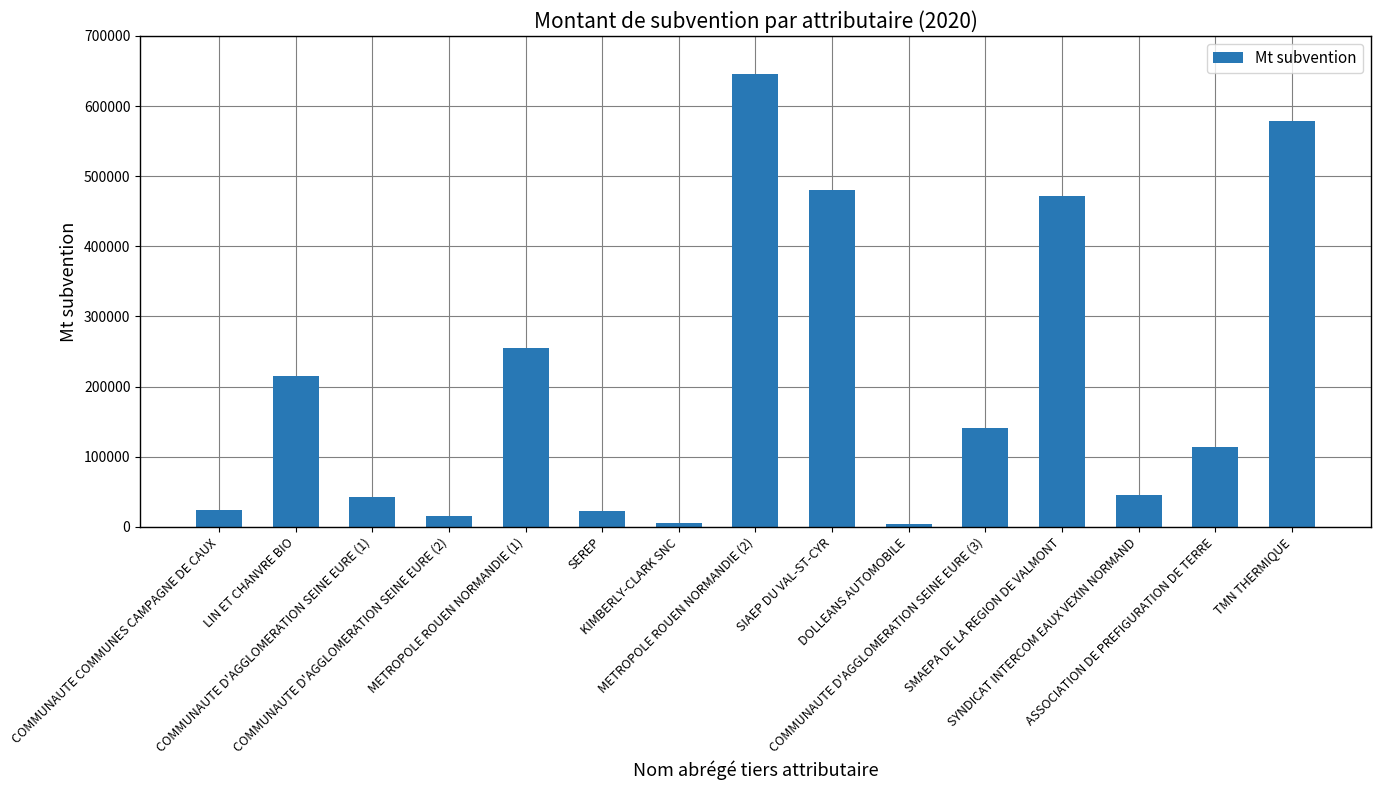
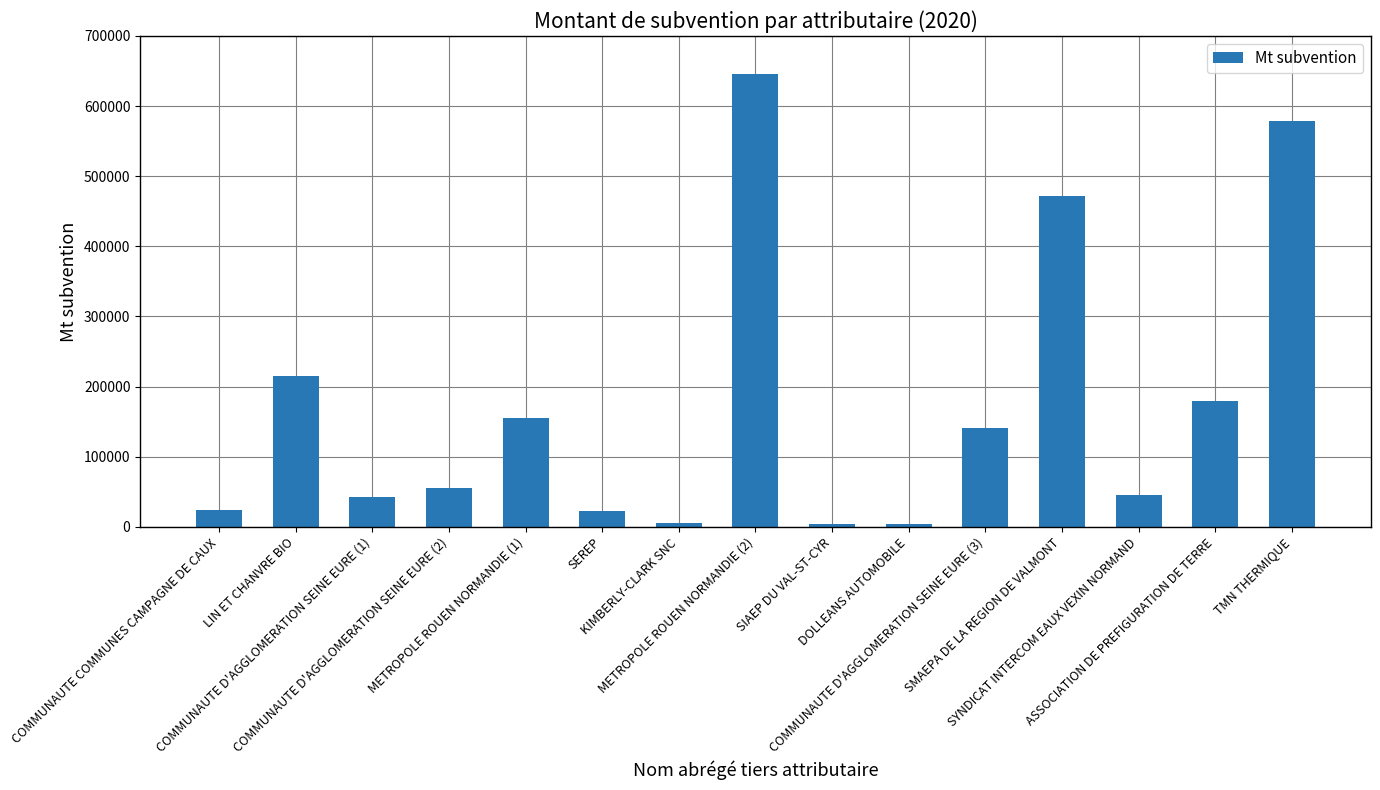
  {
    "COMMUNAUTE COMMUNES CAMPAGNE DE CAUX": 20000,
    "LIN ET CHANVRE BIO": 220000,
    "COMMUNAUTE D'AGGLOMERATION SEINE EURE (1)": 40000,
-   "COMMUNAUTE D'AGGLOMERATION SEINE EURE (2)": 20000,
-   "METROPOLE ROUEN NORMANDIE (1)": 250000,
+   "COMMUNAUTE D'AGGLOMERATION SEINE EURE (2)": 60000,
+   "METROPOLE ROUEN NORMANDIE (1)": 160000,
    "SEREP": 20000,
    "KIMBERLY-CLARK SNC": 10000,
    "METROPOLE ROUEN NORMANDIE (2)": 650000,
-   "SIAEP DU VAL-ST-CYR": 480000,
+   "SIAEP DU VAL-ST-CYR": 0,
    "COMMUNAUTE D'AGGLOMERATION SEINE EURE (3)": 140000,
    "SMAEPA DE LA REGION DE VALMONT": 470000,
    "SYNDICAT INTERCOM EAUX VEXIN NORMAND": 50000,
-   "ASSOCIATION DE PREFIGURATION DE TERRE": 110000,
+   "ASSOCIATION DE PREFIGURATION DE TERRE": 180000,
    "TMN THERMIQUE": 580000
  }
